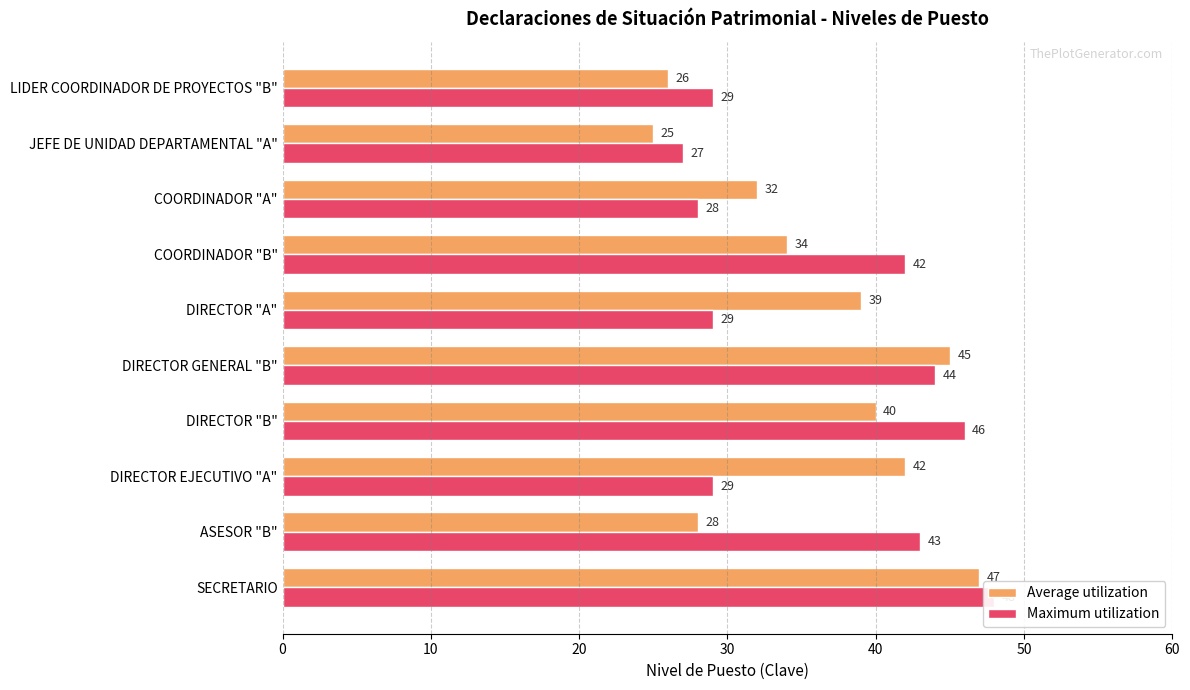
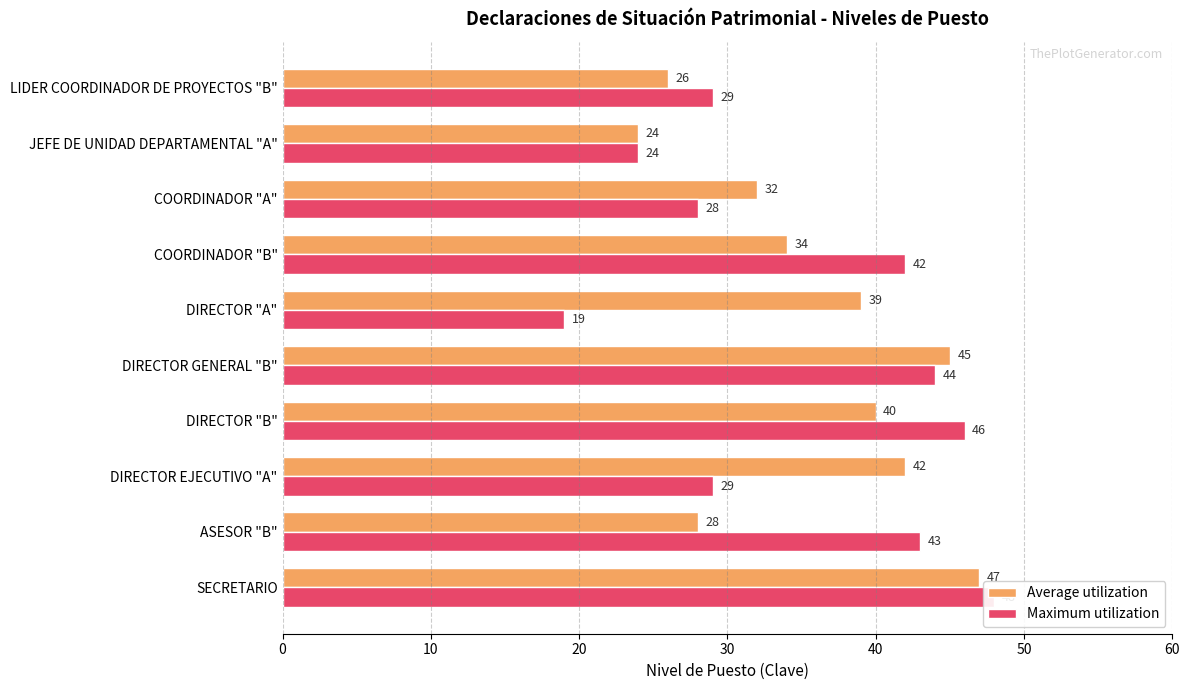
  {
    "Average utilization": {
      "LIDER COORDINADOR DE PROYECTOS \"B\"": 26,
-     "JEFE DE UNIDAD DEPARTAMENTAL \"A\"": 25,
+     "JEFE DE UNIDAD DEPARTAMENTAL \"A\"": 24,
      "COORDINADOR \"A\"": 32,
      "COORDINADOR \"B\"": 34,
      "DIRECTOR \"A\"": 39,
      "DIRECTOR GENERAL \"B\"": 45,
      "DIRECTOR \"B\"": 40,
      "DIRECTOR EJECUTIVO \"A\"": 42,
      "ASESOR \"B\"": 28
    },
    "Maximum utilization": {
      "LIDER COORDINADOR DE PROYECTOS \"B\"": 29,
-     "JEFE DE UNIDAD DEPARTAMENTAL \"A\"": 27,
+     "JEFE DE UNIDAD DEPARTAMENTAL \"A\"": 24,
      "COORDINADOR \"A\"": 28,
      "COORDINADOR \"B\"": 42,
-     "DIRECTOR \"A\"": 29,
+     "DIRECTOR \"A\"": 19,
      "DIRECTOR GENERAL \"B\"": 44,
      "DIRECTOR \"B\"": 46,
      "DIRECTOR EJECUTIVO \"A\"": 29,
      "ASESOR \"B\"": 43
    }
  }
